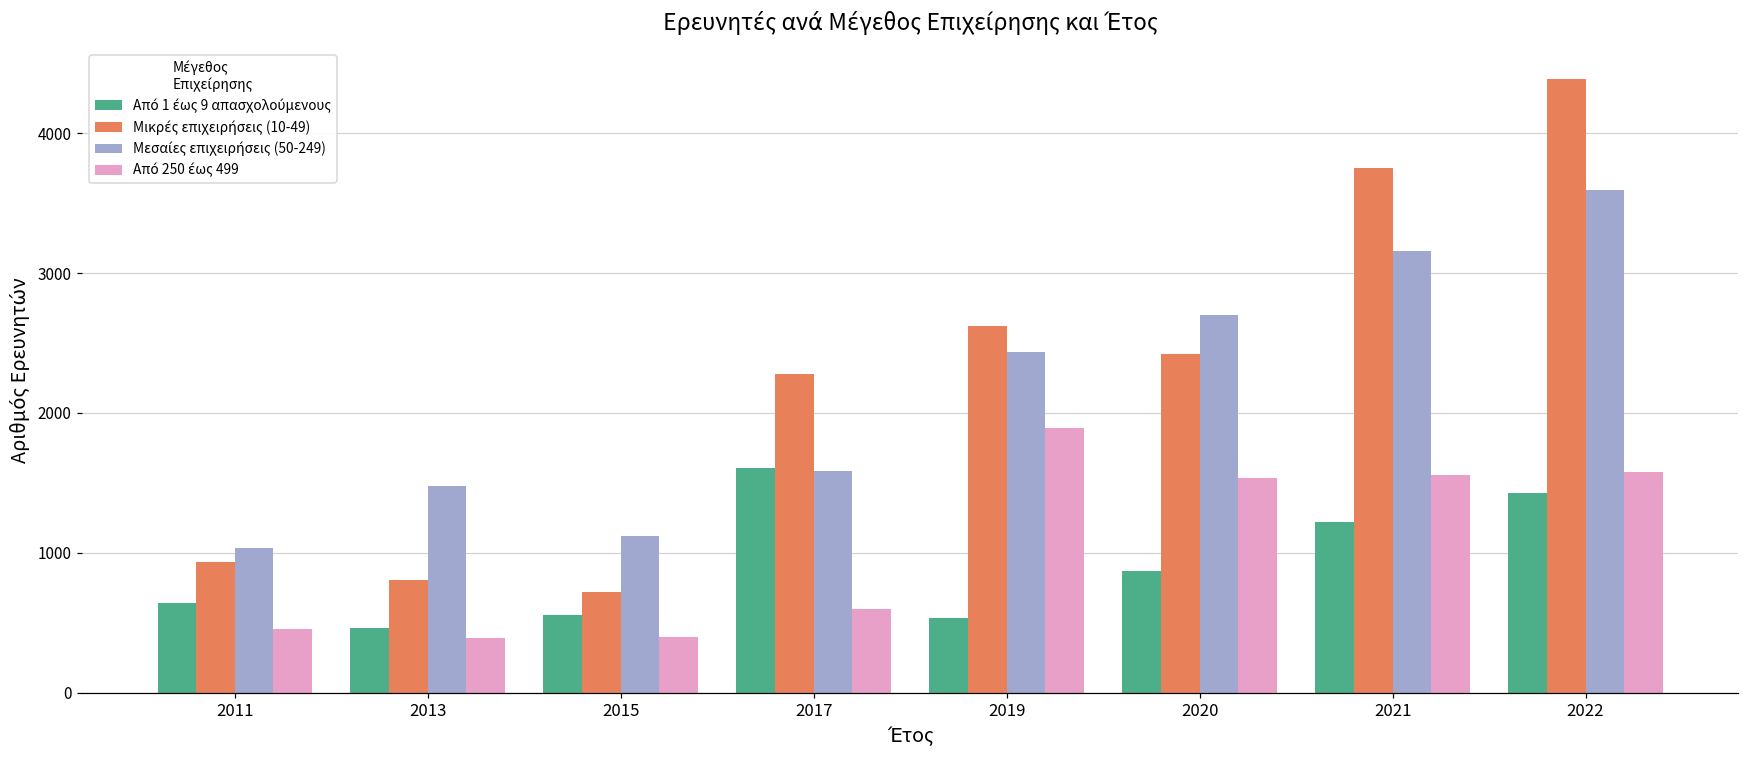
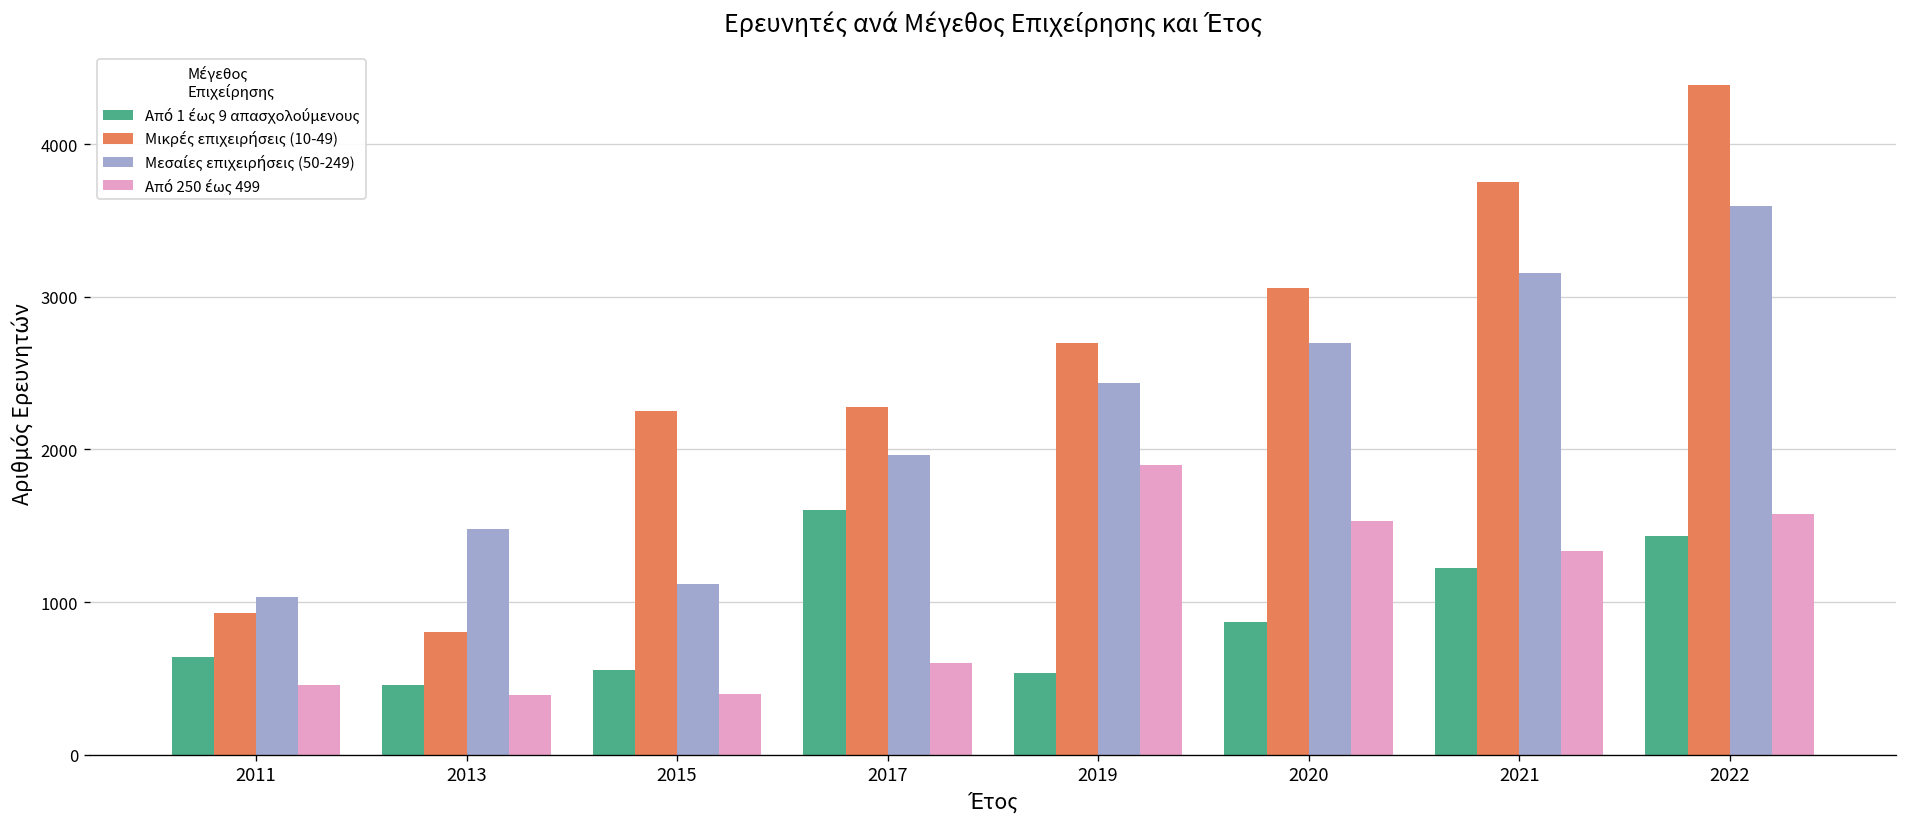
  {
    "Από 1 έως 9 απασχολούμενους": {
      "2011": 640,
      "2013": 460,
      "2015": 560,
      "2017": 1600,
      "2019": 530,
      "2020": 870,
      "2021": 1220,
      "2022": 1430
    },
    "Μικρές επιχειρήσεις (10-49)": {
      "2011": 930,
      "2013": 800,
-     "2015": 720,
+     "2015": 2250,
      "2017": 2280,
-     "2019": 2620,
-     "2020": 2420,
+     "2019": 2700,
+     "2020": 3060,
      "2021": 3750,
      "2022": 4390
    },
    "Μεσαίες επιχειρήσεις (50-249)": {
      "2011": 1030,
      "2013": 1480,
      "2015": 1120,
-     "2017": 1590,
+     "2017": 1970,
      "2019": 2430,
      "2020": 2700,
      "2021": 3160,
      "2022": 3590
    },
    "Από 250 έως 499": {
      "2011": 450,
      "2013": 390,
      "2015": 400,
      "2017": 600,
      "2019": 1900,
      "2020": 1530,
-     "2021": 1560,
+     "2021": 1340,
      "2022": 1580
    }
  }
